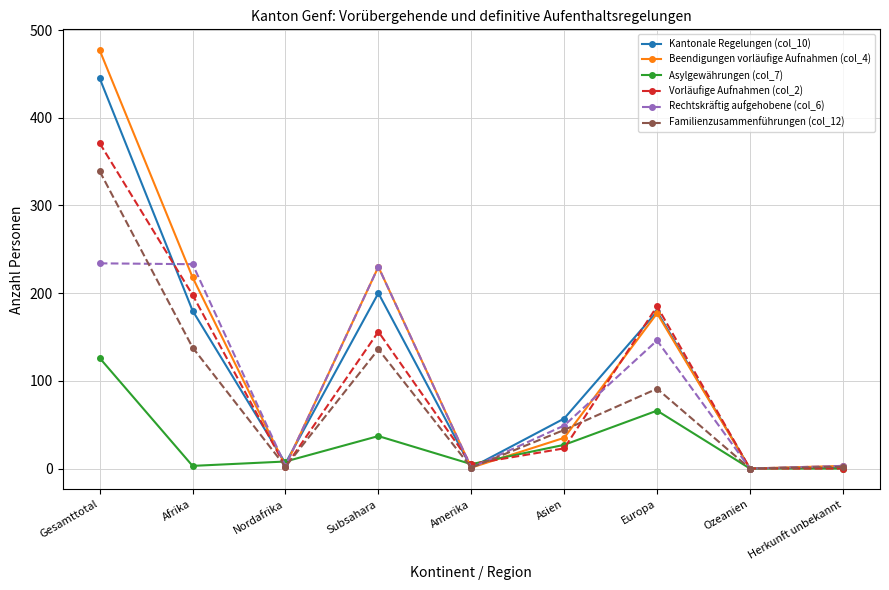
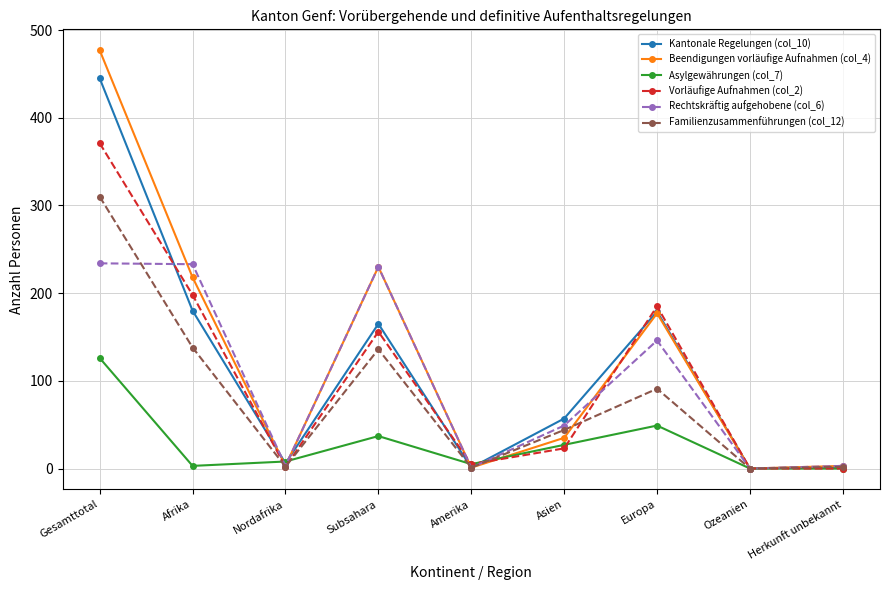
  {
    "Kantonale Regelungen (col_10)": {
      "Gesamttotal": 450,
      "Afrika": 180,
-     "Subsahara": 200,
+     "Subsahara": 170,
      "Asien": 60
    },
    "Beendigungen vorläufige Aufnahmen (col_4)": {
      "Gesamttotal": 480,
      "Afrika": 220,
      "Asien": 40
    },
    "Asylgewährungen (col_7)": {
      "Gesamttotal": 130,
      "Afrika": 0,
      "Subsahara": 40,
      "Asien": 30,
-     "Europa": 70
+     "Europa": 50
    },
    "Vorläufige Aufnahmen (col_2)": {
      "Gesamttotal": 370,
      "Afrika": 200,
      "Subsahara": 160,
      "Asien": 20,
      "Europa": 190
    },
    "Rechtskräftig aufgehobene (col_6)": {
      "Gesamttotal": 230,
      "Afrika": 230,
      "Asien": 50,
      "Europa": 150
    },
    "Familienzusammenführungen (col_12)": {
-     "Gesamttotal": 340,
+     "Gesamttotal": 310,
      "Afrika": 140,
      "Subsahara": 140,
      "Asien": 40,
      "Europa": 90
    }
  }
